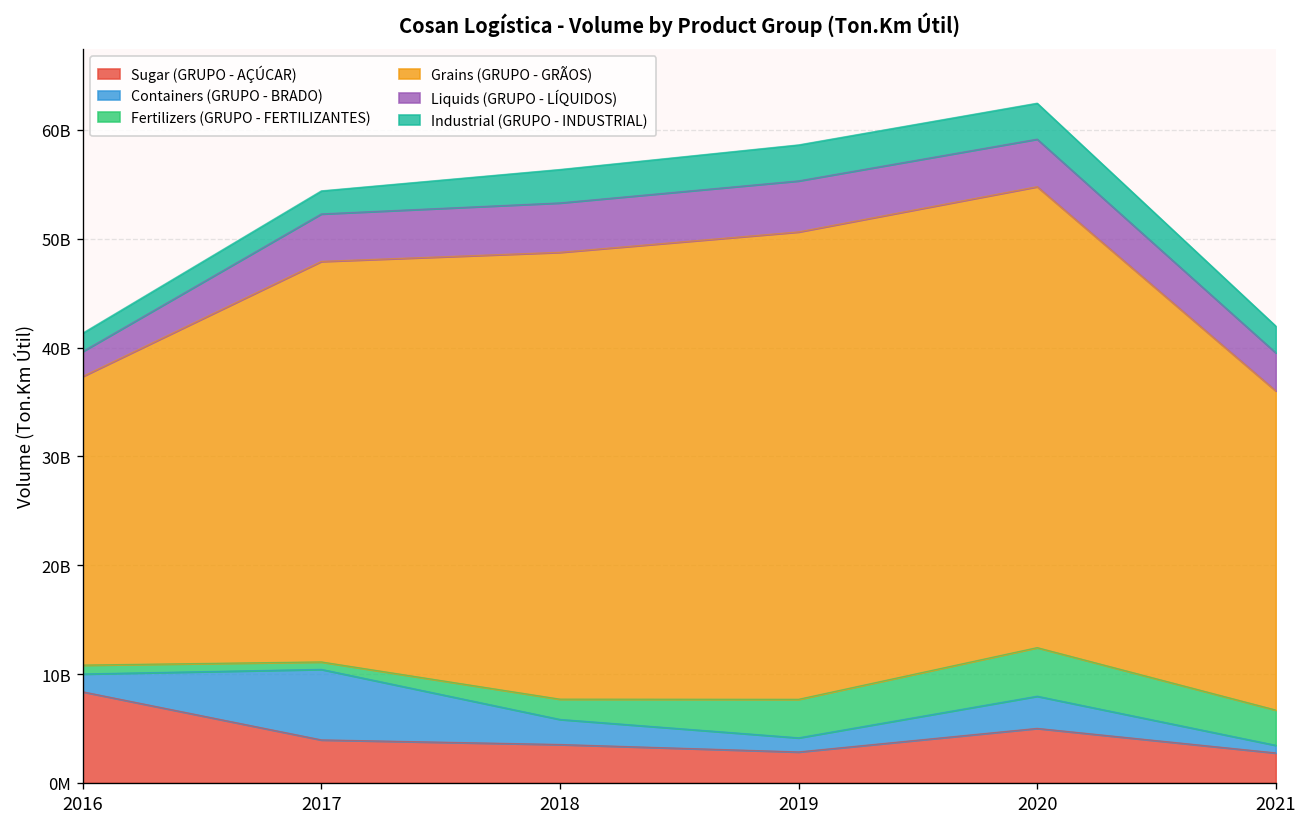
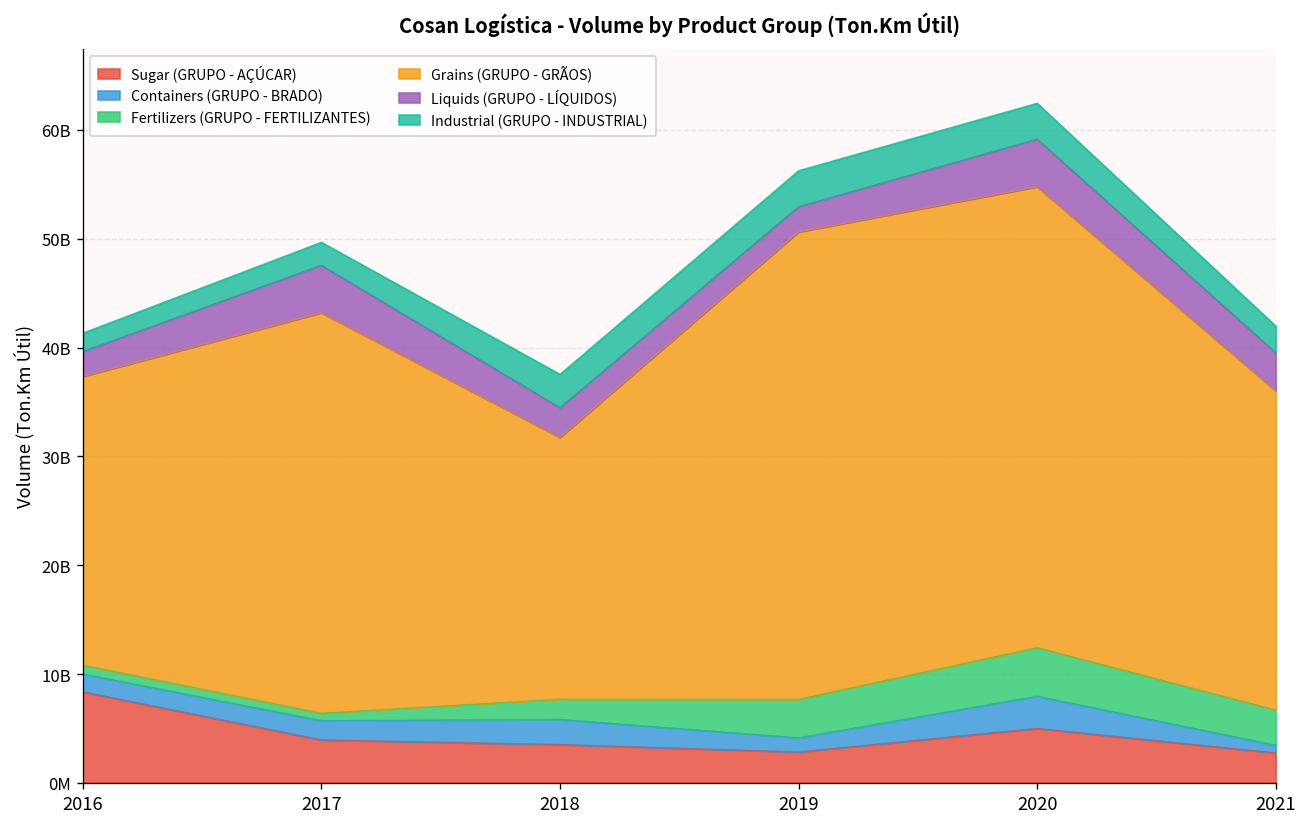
  {
    "Sugar (GRUPO - AÇÚCAR)": {
      "2016": 8000000000,
      "2017": 4000000000,
      "2018": 4000000000,
      "2019": 3000000000,
      "2020": 5000000000,
      "2021": 3000000000
    },
    "Containers (GRUPO - BRADO)": {
      "2016": 2000000000,
-     "2017": 6000000000,
+     "2017": 2000000000,
      "2018": 2000000000,
      "2019": 1000000000,
      "2020": 3000000000,
      "2021": 1000000000
    },
    "Grains (GRUPO - GRÃOS)": {
      "2016": 27000000000,
      "2017": 37000000000,
-     "2018": 41000000000,
+     "2018": 24000000000,
      "2019": 43000000000,
      "2020": 42000000000,
      "2021": 29000000000
    },
    "Liquids (GRUPO - LÍQUIDOS)": {
      "2016": 2000000000,
      "2017": 4000000000,
-     "2018": 5000000000,
-     "2019": 5000000000,
+     "2018": 3000000000,
+     "2019": 2000000000,
      "2020": 4000000000,
      "2021": 3000000000
    }
  }
